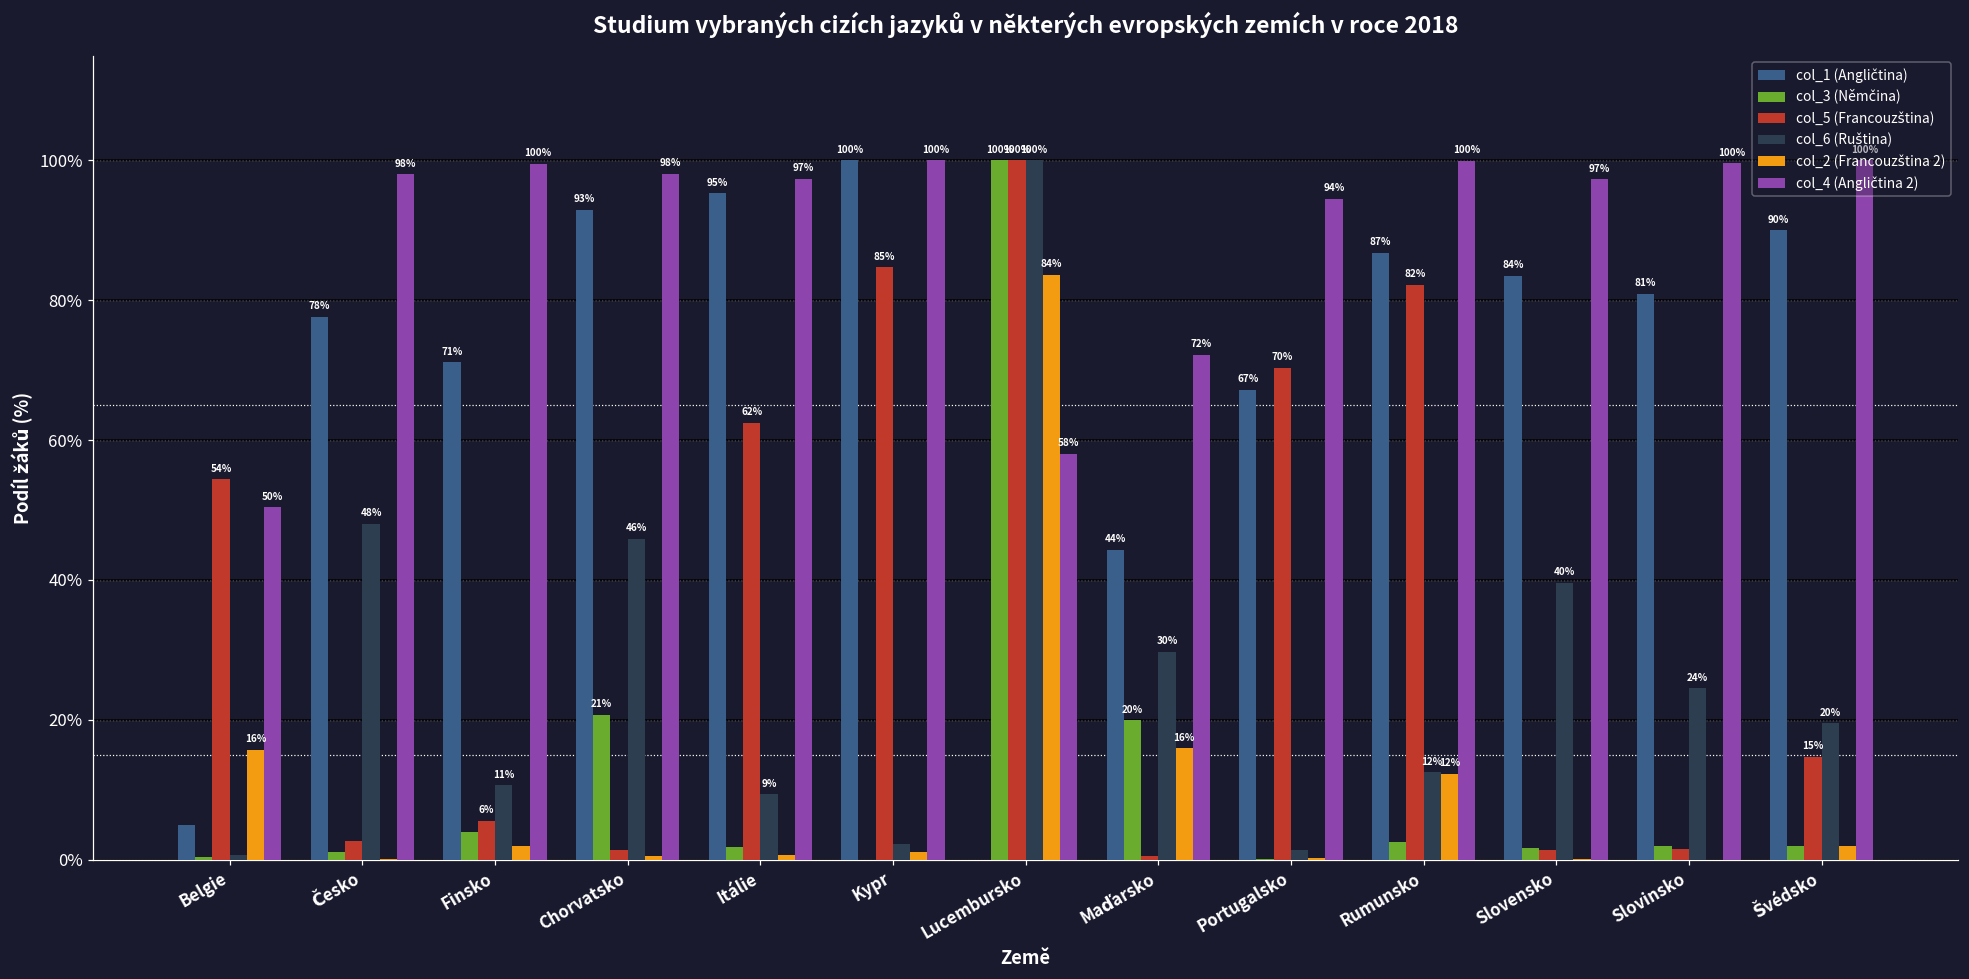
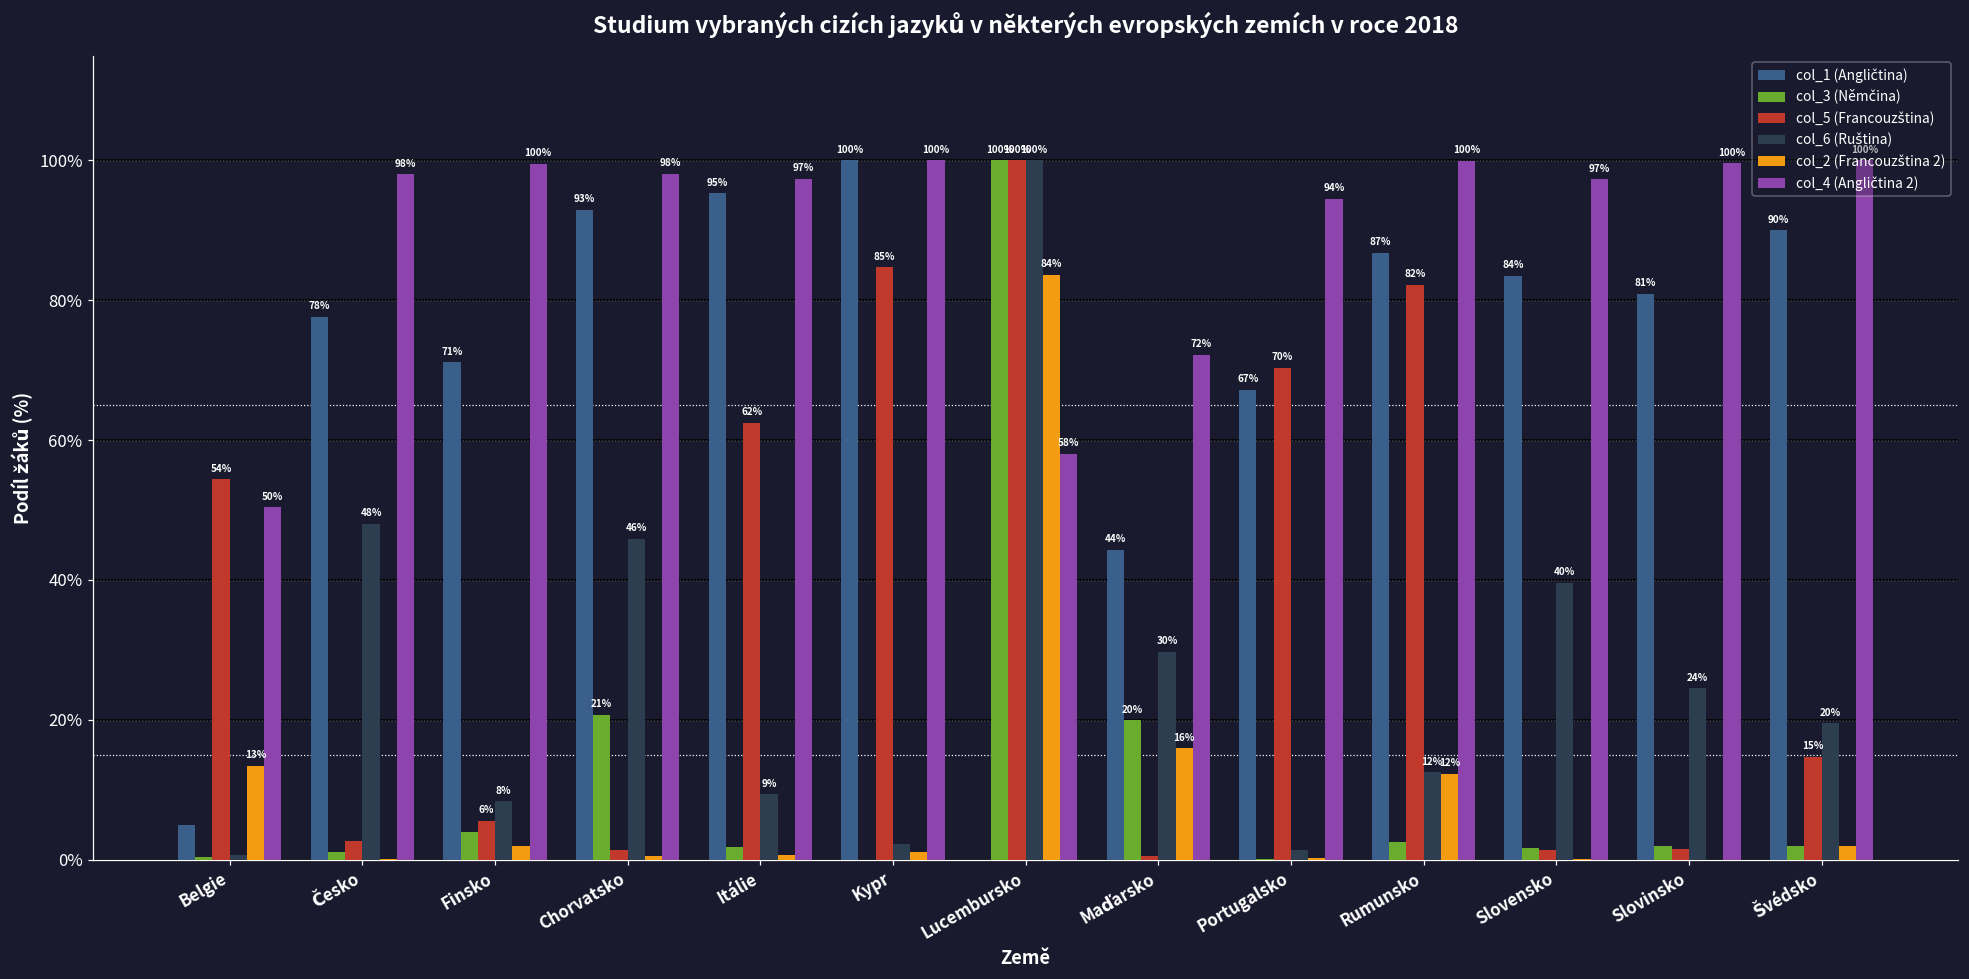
  {
    "col_1 (Angličtina)": {
      "Česko": "78%",
      "Finsko": "71%",
      "Chorvatsko": "93%",
      "Itálie": "95%",
      "Kypr": "100%",
      "Maďarsko": "44%",
      "Portugalsko": "67%",
      "Rumunsko": "87%",
      "Slovensko": "84%",
      "Slovinsko": "81%",
      "Švédsko": "90%"
    },
    "col_3 (Němčina)": {
      "Chorvatsko": "21%",
      "Maďarsko": "20%"
    },
    "col_5 (Francouzština)": {
      "Belgie": "54%",
      "Finsko": "6%",
      "Itálie": "62%",
      "Kypr": "85%",
      "Portugalsko": "70%",
      "Rumunsko": "82%",
      "Švédsko": "15%"
    },
    "col_6 (Ruština)": {
      "Česko": "48%",
-     "Finsko": "11%",
+     "Finsko": "8%",
      "Chorvatsko": "46%",
      "Itálie": "9%",
      "Maďarsko": "30%",
      "Slovensko": "40%",
      "Slovinsko": "24%",
      "Švédsko": "20%"
    },
    "col_2 (Francouzština 2)": {
-     "Belgie": "16%",
+     "Belgie": "13%",
      "Lucembursko": "84%",
      "Maďarsko": "16%"
    },
    "col_4 (Angličtina 2)": {
      "Belgie": "50%",
      "Česko": "98%",
      "Finsko": "100%",
      "Chorvatsko": "98%",
      "Itálie": "97%",
      "Kypr": "100%",
      "Lucembursko": "58%",
      "Maďarsko": "72%",
      "Portugalsko": "94%",
      "Rumunsko": "100%",
      "Slovensko": "97%",
      "Slovinsko": "100%"
    }
  }
